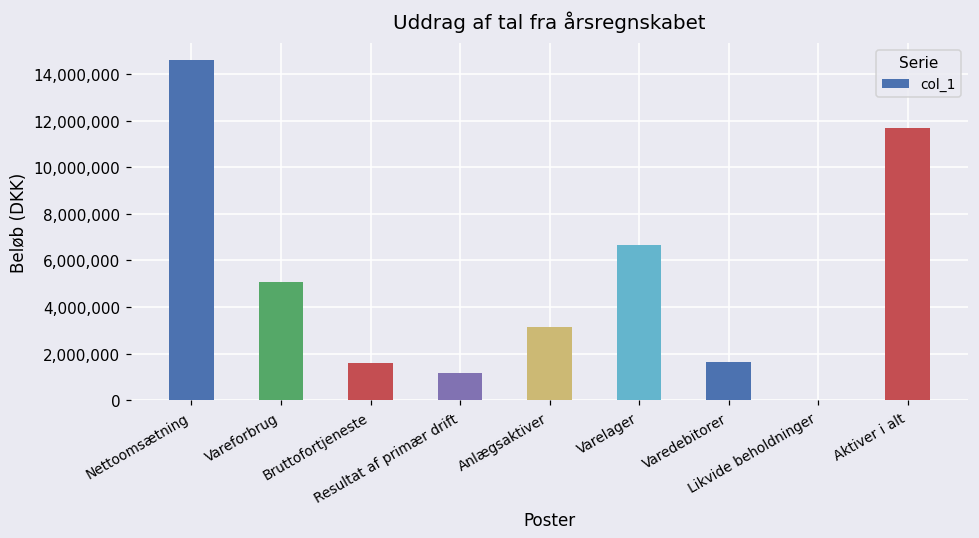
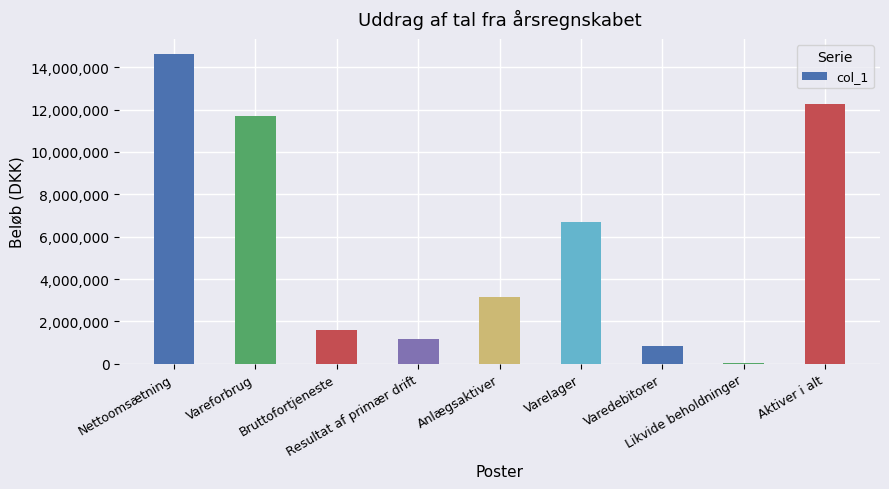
  {
    "Nettoomsætning": "14,600,000",
-   "Vareforbrug": "5,100,000",
+   "Vareforbrug": "11,700,000",
    "Bruttofortjeneste": "1,600,000",
    "Resultat af primær drift": "1,200,000",
    "Anlægsaktiver": "3,200,000",
    "Varelager": "6,700,000",
-   "Varedebitorer": "1,600,000",
-   "Aktiver i alt": "11,700,000"
+   "Varedebitorer": "900,000",
+   "Aktiver i alt": "12,300,000"
  }
